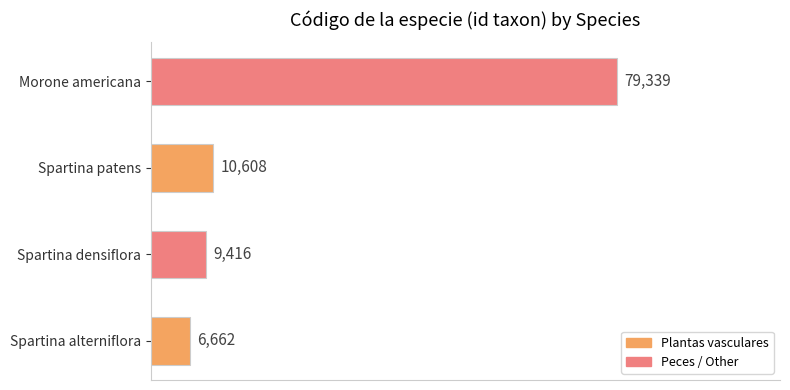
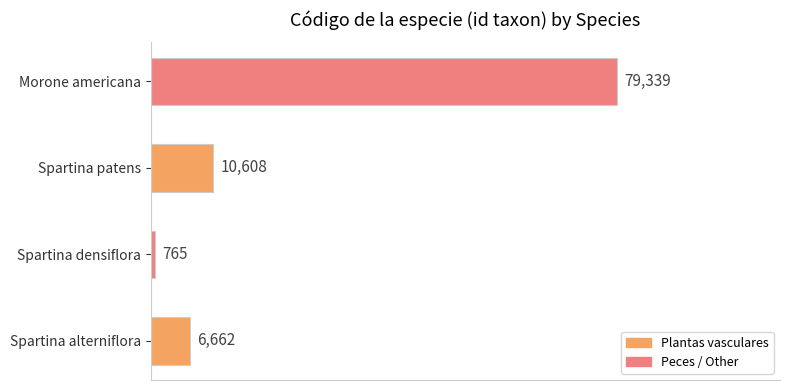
  {
    "Morone americana": "79,339",
    "Spartina patens": "10,608",
-   "Spartina densiflora": "9,416",
+   "Spartina densiflora": "765",
    "Spartina alterniflora": "6,662"
  }
